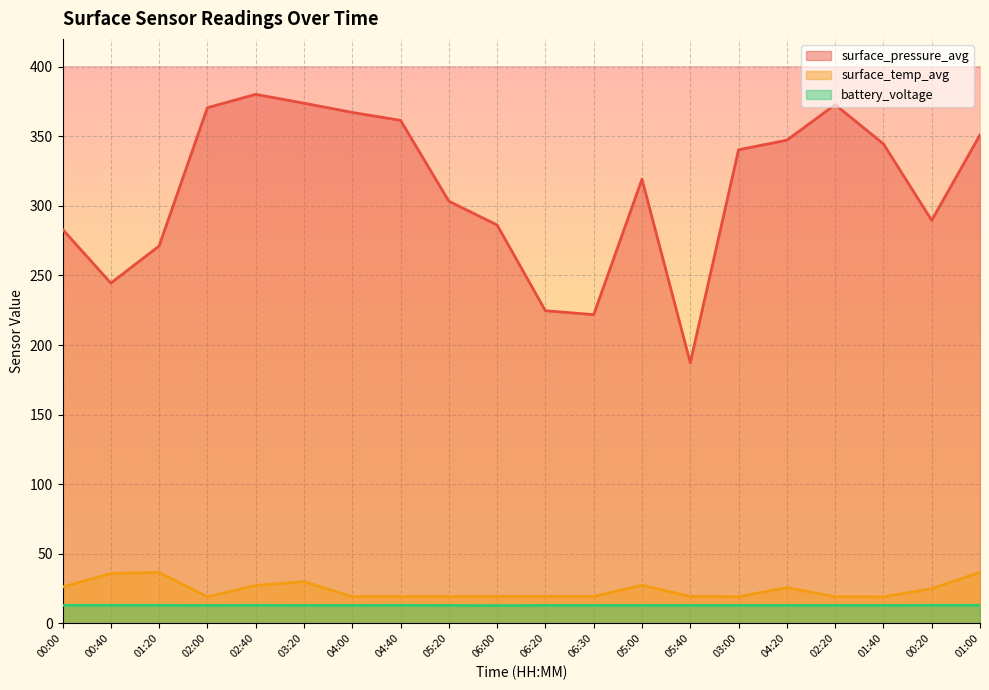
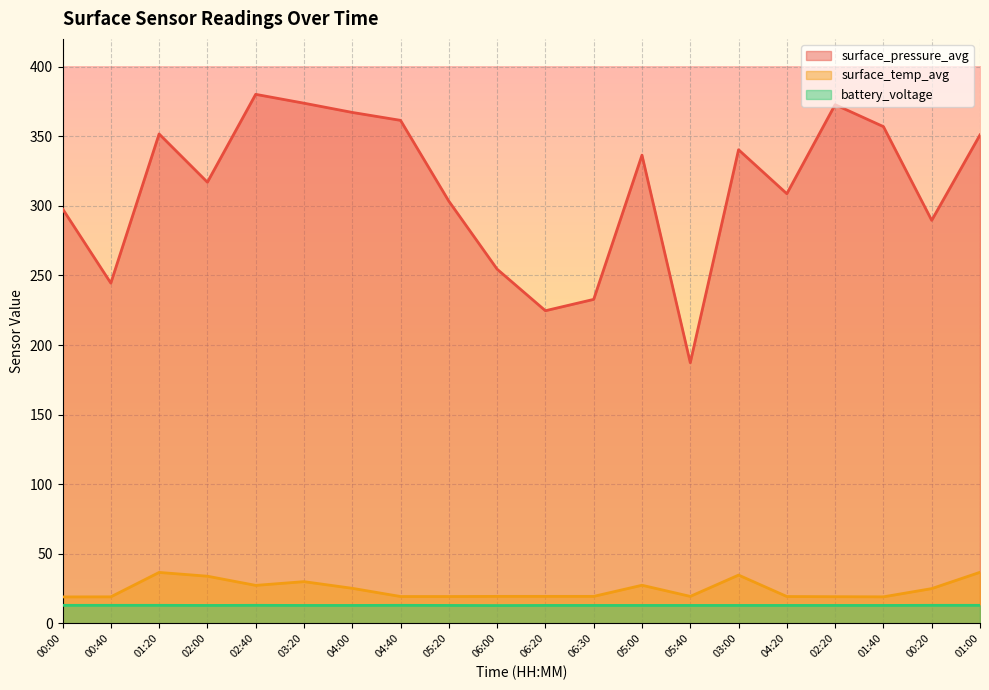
  {
    "surface_pressure_avg": {
-     "00:00": 283,
+     "00:00": 298,
      "00:40": 245,
-     "01:20": 271,
-     "02:00": 371,
+     "01:20": 352,
+     "02:00": 317,
      "02:40": 380,
      "03:20": 374,
      "04:00": 367,
      "04:40": 361,
      "05:20": 303,
-     "06:00": 286,
+     "06:00": 255,
      "06:20": 225,
-     "06:30": 222,
-     "05:00": 319,
+     "06:30": 233,
+     "05:00": 336,
      "05:40": 187,
      "03:00": 340,
-     "04:20": 347,
-     "01:40": 345,
+     "04:20": 309,
+     "01:40": 357,
      "00:20": 290,
      "01:00": 351
    },
    "surface_temp_avg": {
-     "00:00": 26,
-     "00:40": 36,
+     "00:00": 19,
+     "00:40": 19,
      "01:20": 37,
-     "02:00": 19,
+     "02:00": 34,
      "02:40": 27,
      "03:20": 30,
-     "04:00": 19,
+     "04:00": 25,
      "04:40": 19,
      "05:20": 19,
      "06:00": 19,
      "06:20": 19,
      "06:30": 19,
      "05:00": 27,
      "05:40": 19,
-     "03:00": 19,
-     "04:20": 26,
+     "03:00": 35,
+     "04:20": 19,
      "02:20": 19,
      "01:40": 19,
      "00:20": 25,
      "01:00": 37
    },
    "battery_voltage": {
      "00:00": 13,
      "00:40": 13,
      "01:20": 13,
      "02:00": 13,
      "02:40": 13,
      "03:20": 13,
      "04:00": 13,
      "04:40": 13,
      "05:20": 13,
      "06:00": 13,
      "06:20": 13,
      "06:30": 13,
      "05:00": 13,
      "05:40": 13,
      "03:00": 13,
      "04:20": 13,
      "02:20": 13,
      "01:40": 13,
      "00:20": 13,
      "01:00": 13
    }
  }
